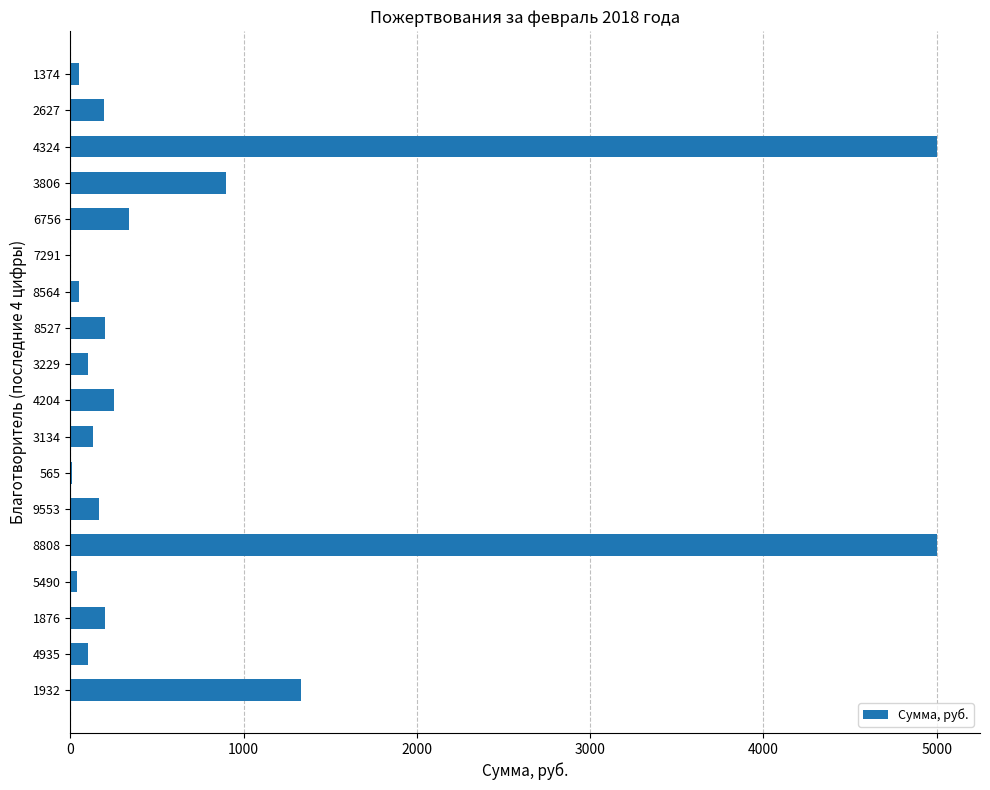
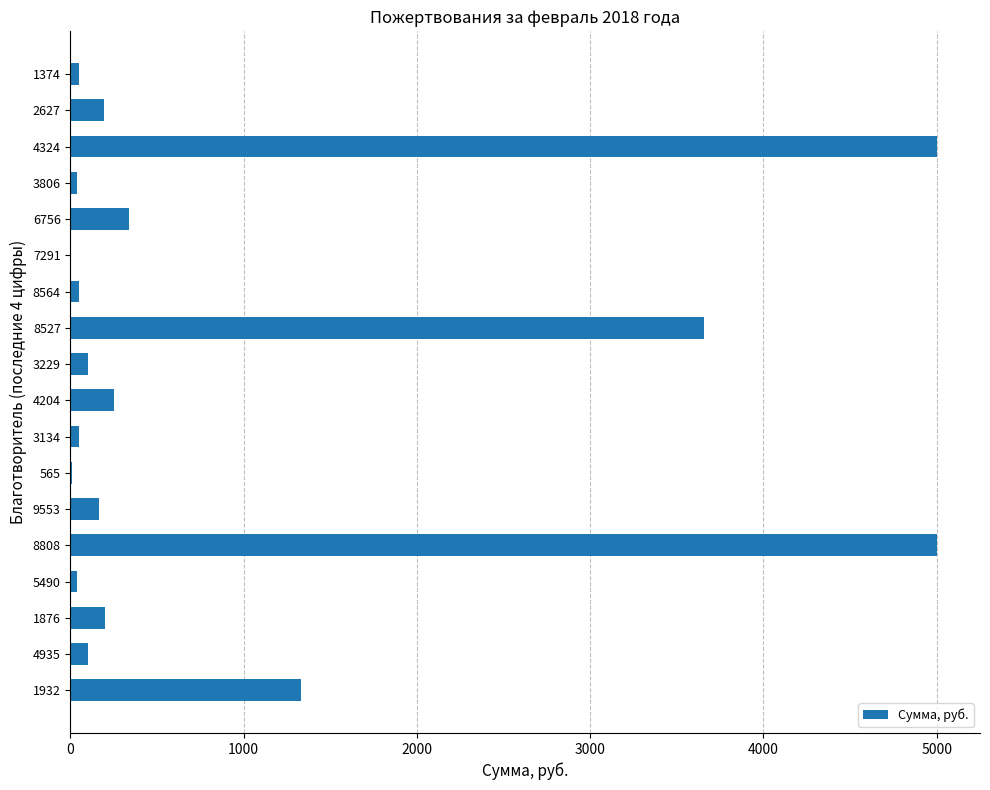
  {
    "1374": 50,
    "2627": 190,
    "4324": 5000,
-   "3806": 900,
+   "3806": 40,
    "6756": 340,
    "8564": 50,
-   "8527": 200,
+   "8527": 3660,
    "3229": 100,
    "4204": 250,
-   "3134": 130,
+   "3134": 50,
    "9553": 170,
    "8808": 5000,
    "5490": 40,
    "1876": 200,
    "4935": 100,
    "1932": 1330
  }
